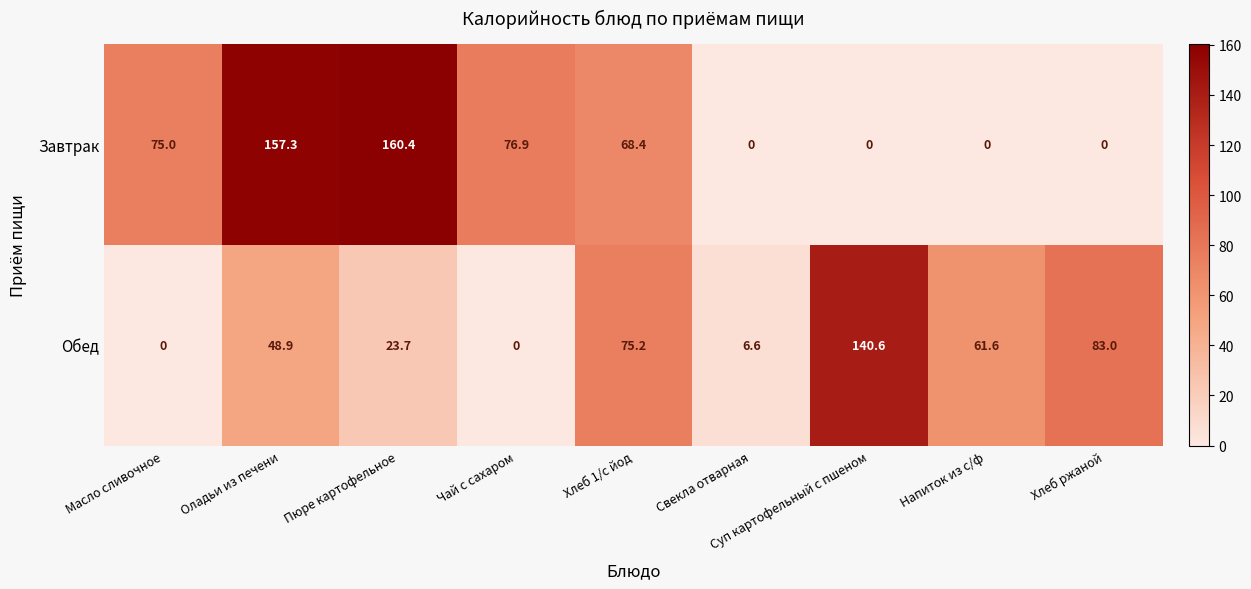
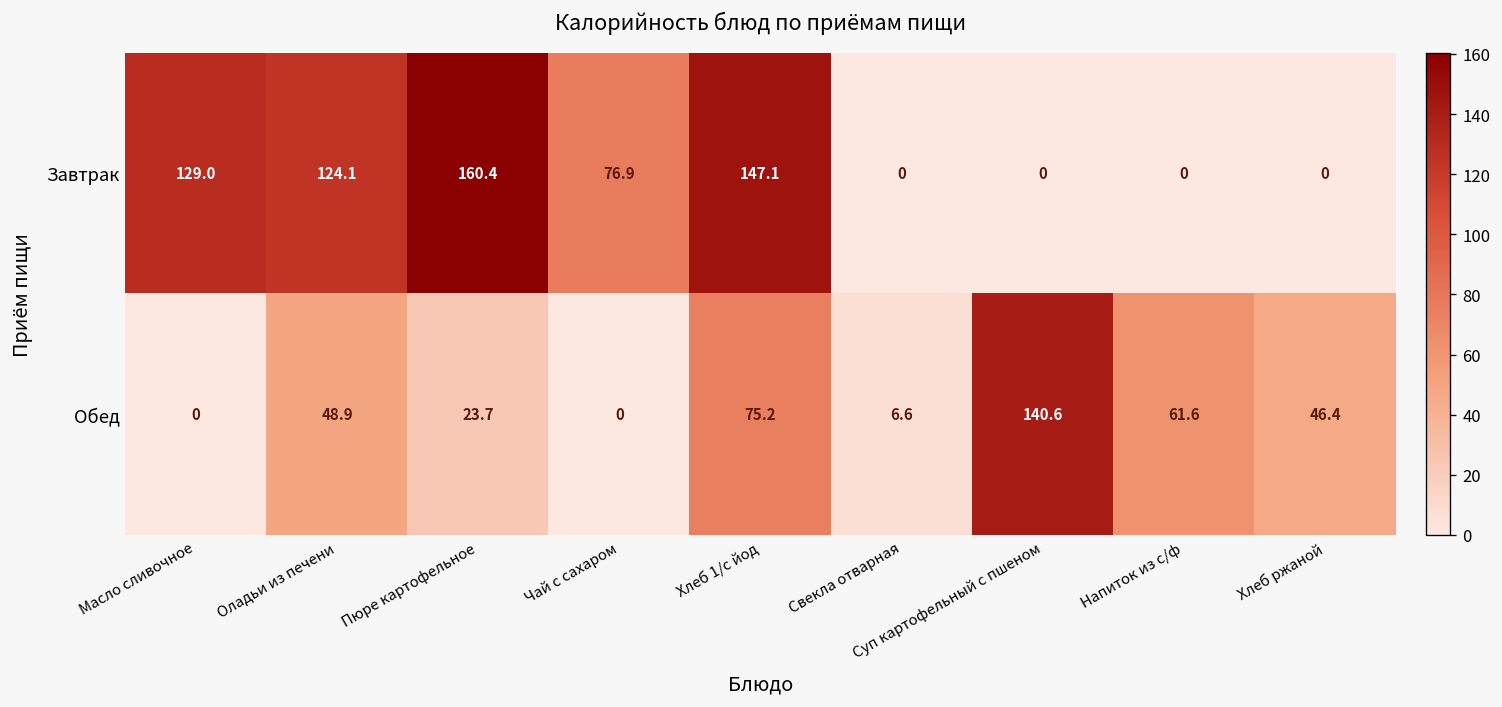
  {
    "Завтрак": {
-     "Масло сливочное": 75.0,
-     "Оладьи из печени": 157.3,
+     "Масло сливочное": 129.0,
+     "Оладьи из печени": 124.1,
      "Пюре картофельное": 160.4,
      "Чай с сахаром": 76.9,
-     "Хлеб 1/с йод": 68.4,
+     "Хлеб 1/с йод": 147.1,
      "Свекла отварная": 0,
      "Суп картофельный с пшеном": 0,
      "Напиток из с/ф": 0,
      "Хлеб ржаной": 0
    },
    "Обед": {
      "Масло сливочное": 0,
      "Оладьи из печени": 48.9,
      "Пюре картофельное": 23.7,
      "Чай с сахаром": 0,
      "Хлеб 1/с йод": 75.2,
      "Свекла отварная": 6.6,
      "Суп картофельный с пшеном": 140.6,
      "Напиток из с/ф": 61.6,
-     "Хлеб ржаной": 83.0
+     "Хлеб ржаной": 46.4
    }
  }
